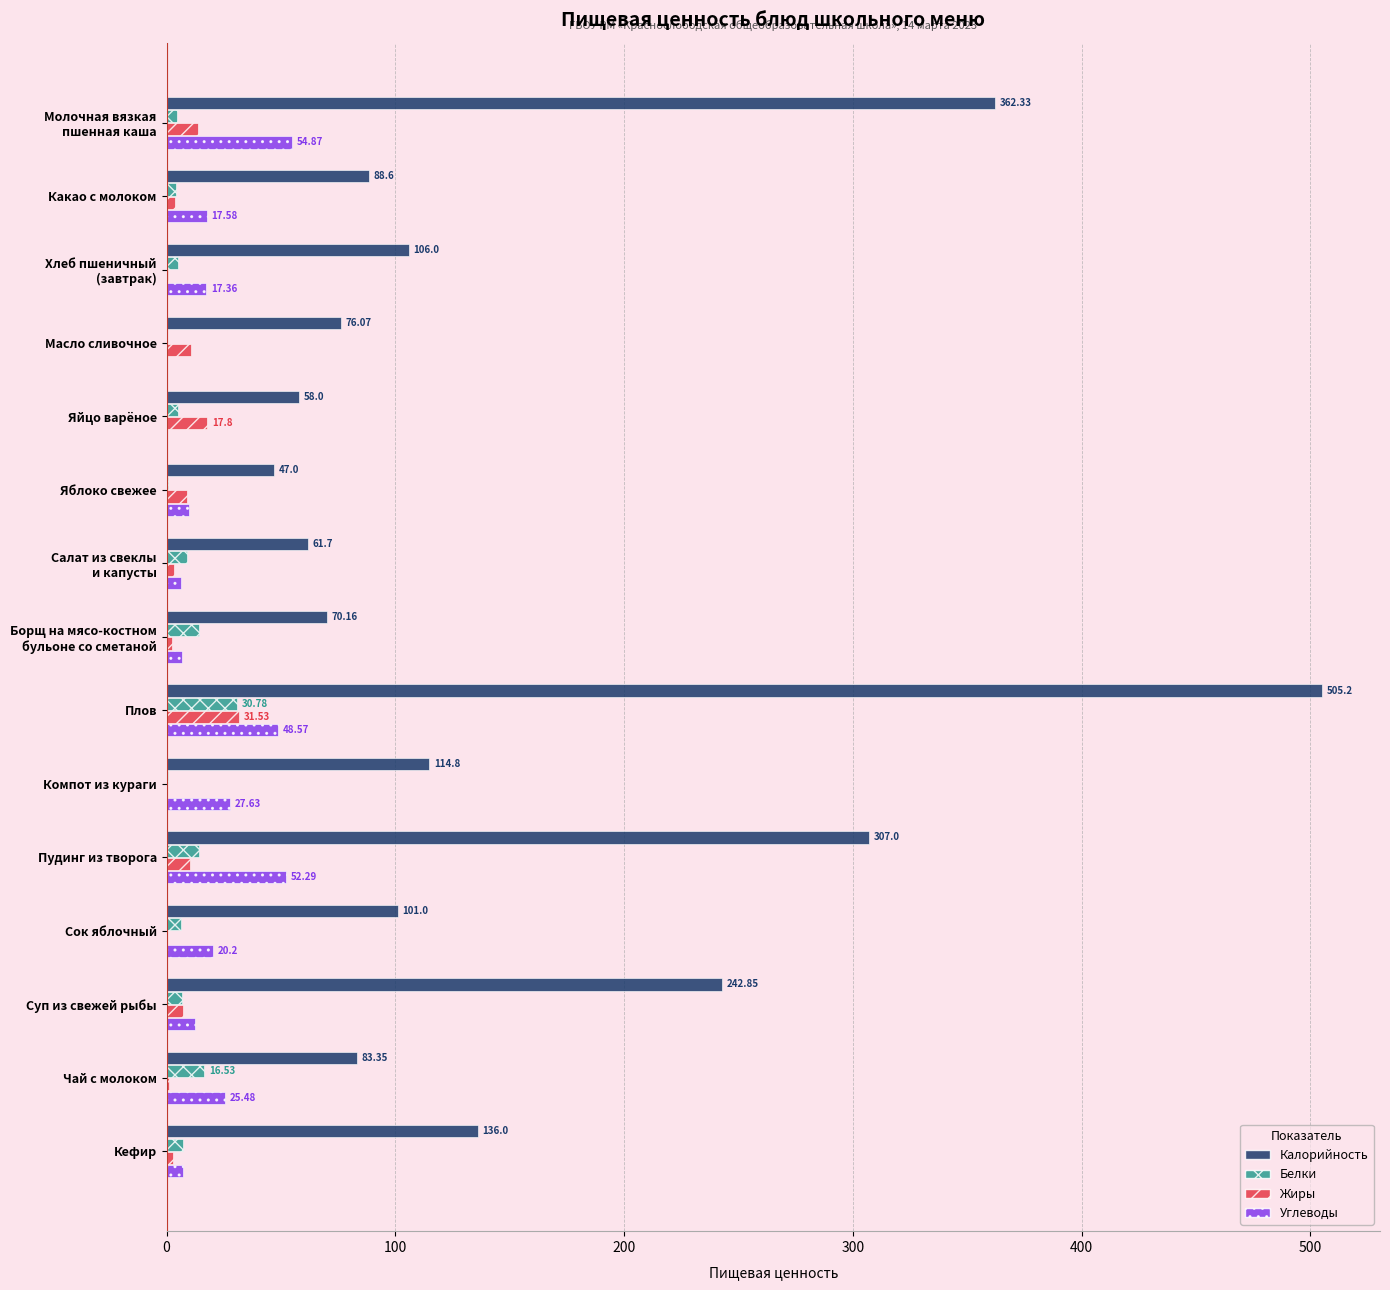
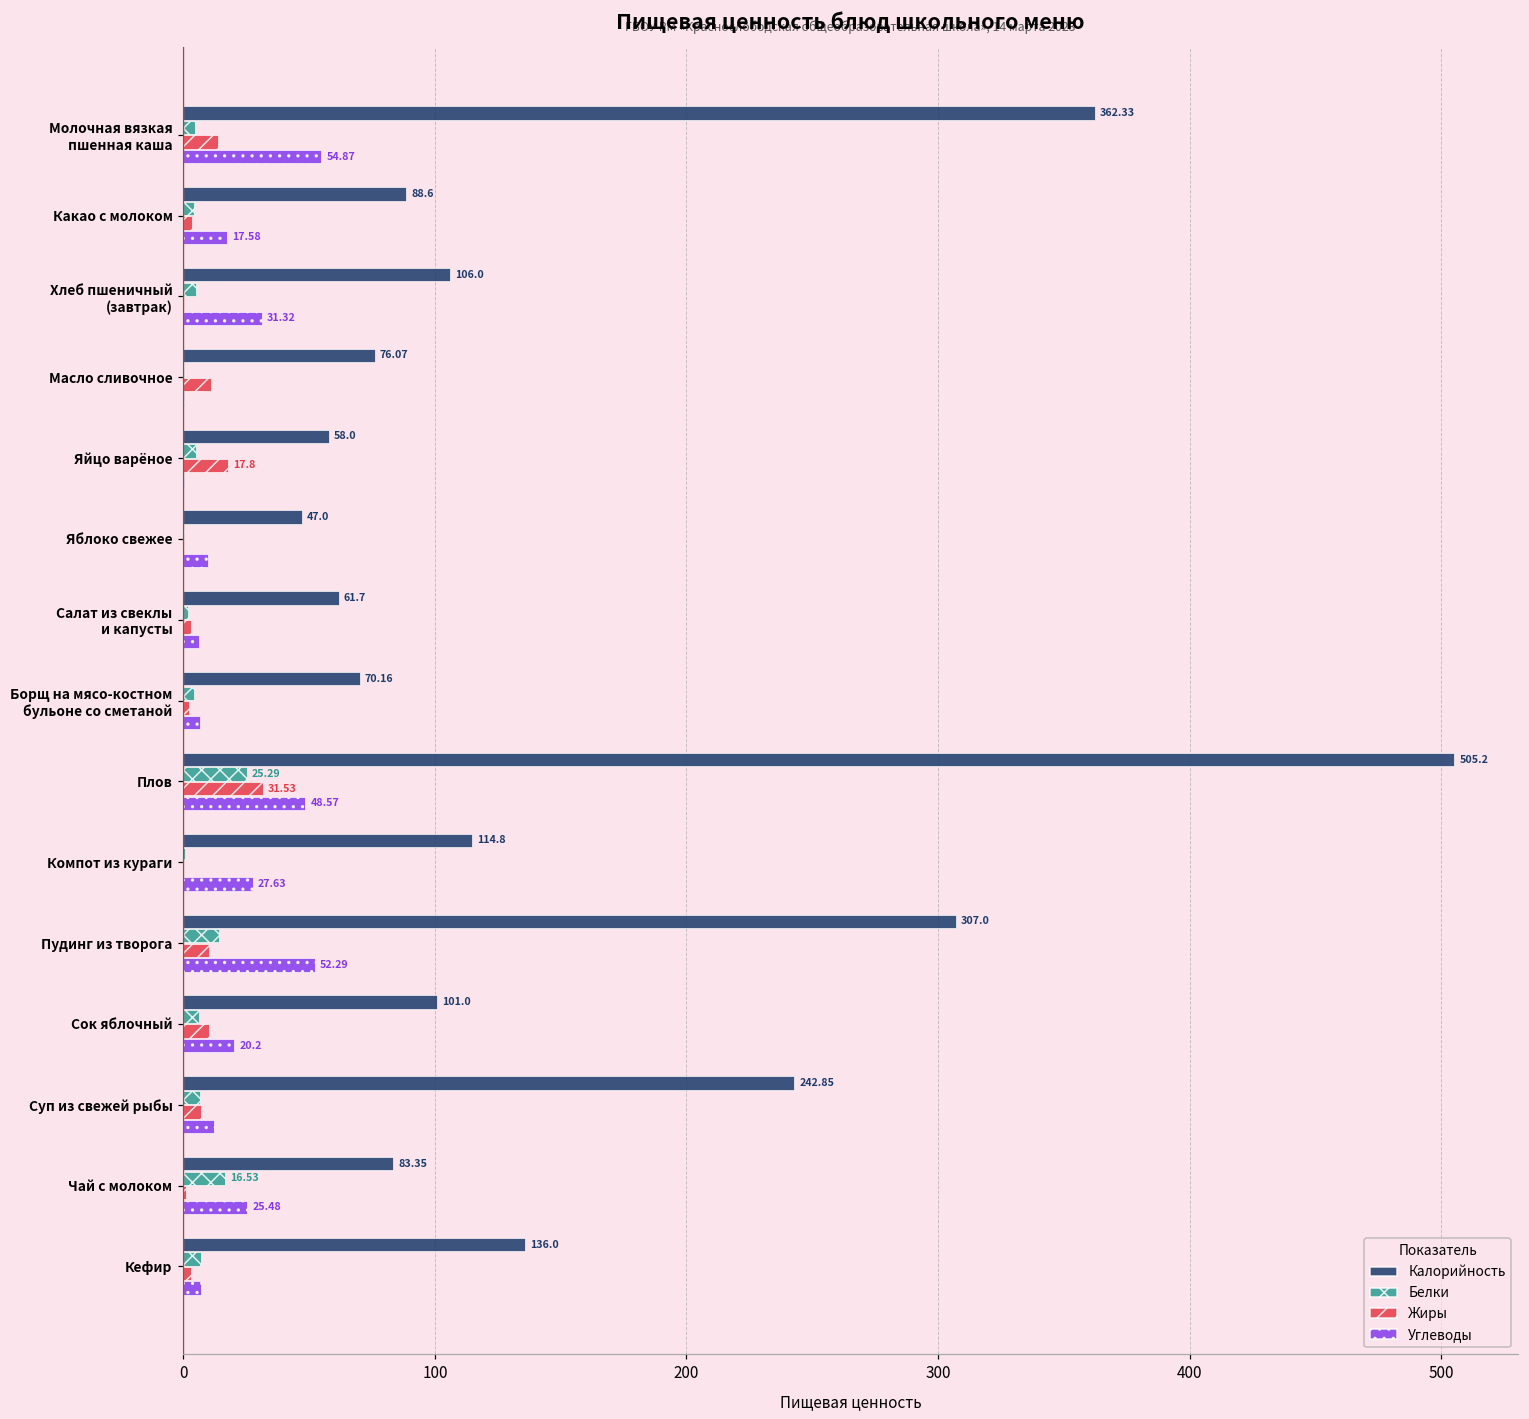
  {
    "Калорийность": {
      "Молочная вязкая пшенная каша": 362.33,
      "Какао с молоком": 88.6,
      "Хлеб пшеничный (завтрак)": 106.0,
      "Масло сливочное": 76.07,
      "Яйцо варёное": 58.0,
      "Яблоко свежее": 47.0,
      "Салат из свеклы и капусты": 61.7,
      "Борщ на мясо-костном бульоне со сметаной": 70.16,
      "Плов": 505.2,
      "Компот из кураги": 114.8,
      "Пудинг из творога": 307.0,
      "Сок яблочный": 101.0,
      "Суп из свежей рыбы": 242.85,
      "Чай с молоком": 83.35,
      "Кефир": 136.0
    },
    "Белки": {
-     "Салат из свеклы и капусты": 9,
-     "Борщ на мясо-костном бульоне со сметаной": 14,
-     "Плов": 30.78,
+     "Салат из свеклы и капусты": 2,
+     "Борщ на мясо-костном бульоне со сметаной": 4,
+     "Плов": 25.29,
      "Чай с молоком": 16.53
    },
    "Жиры": {
      "Молочная вязкая пшенная каша": 14,
      "Какао с молоком": 4,
      "Масло сливочное": 11,
-     "Яблоко свежее": 9,
+     "Яблоко свежее": 0,
      "Салат из свеклы и капусты": 3,
      "Борщ на мясо-костном бульоне со сметаной": 2,
      "Пудинг из творога": 10,
-     "Сок яблочный": 0,
+     "Сок яблочный": 10,
      "Суп из свежей рыбы": 7,
      "Чай с молоком": 1,
      "Кефир": 3
    },
    "Углеводы": {
      "Молочная вязкая пшенная каша": 54.87,
      "Какао с молоком": 17.58,
-     "Хлеб пшеничный (завтрак)": 17.36,
+     "Хлеб пшеничный (завтрак)": 31.32,
      "Плов": 48.57,
      "Компот из кураги": 27.63,
      "Пудинг из творога": 52.29,
      "Сок яблочный": 20.2,
      "Чай с молоком": 25.48
    }
  }
